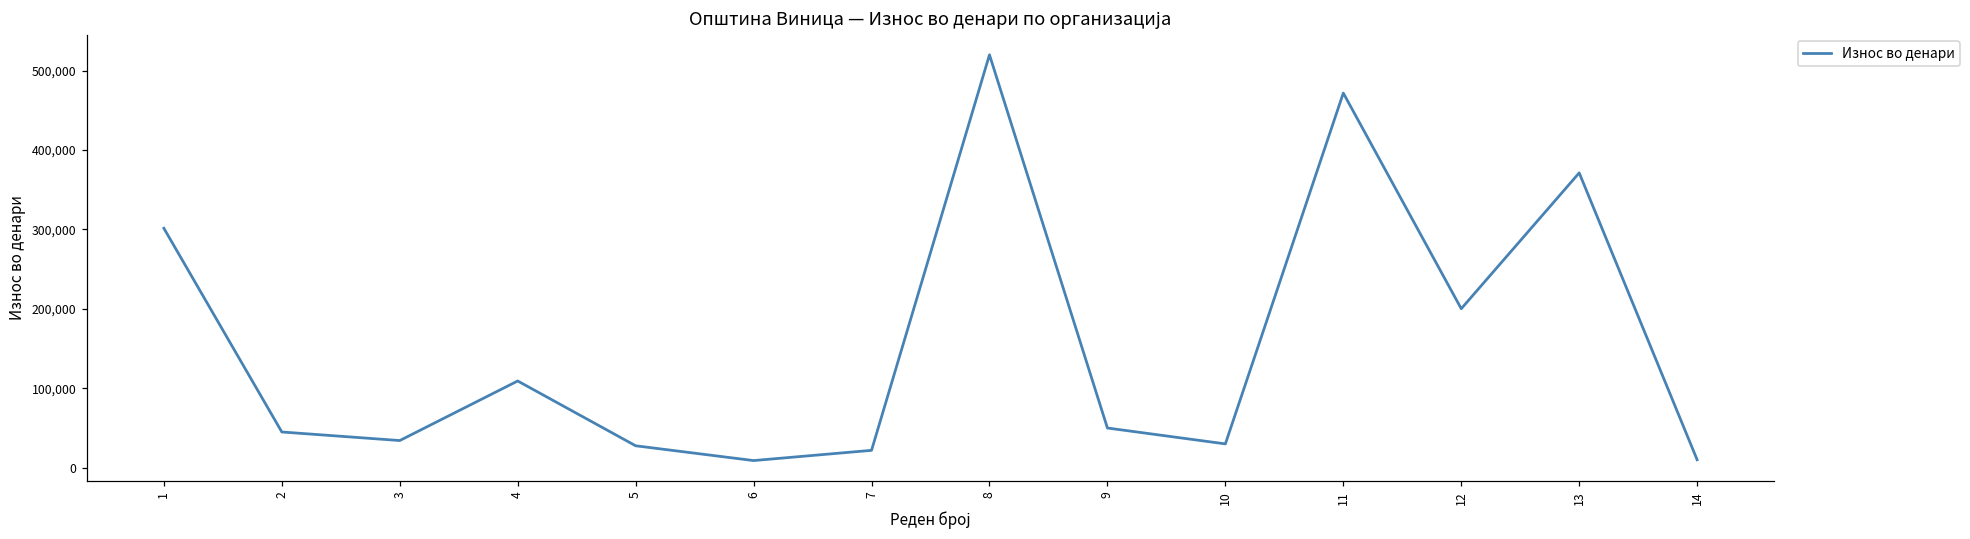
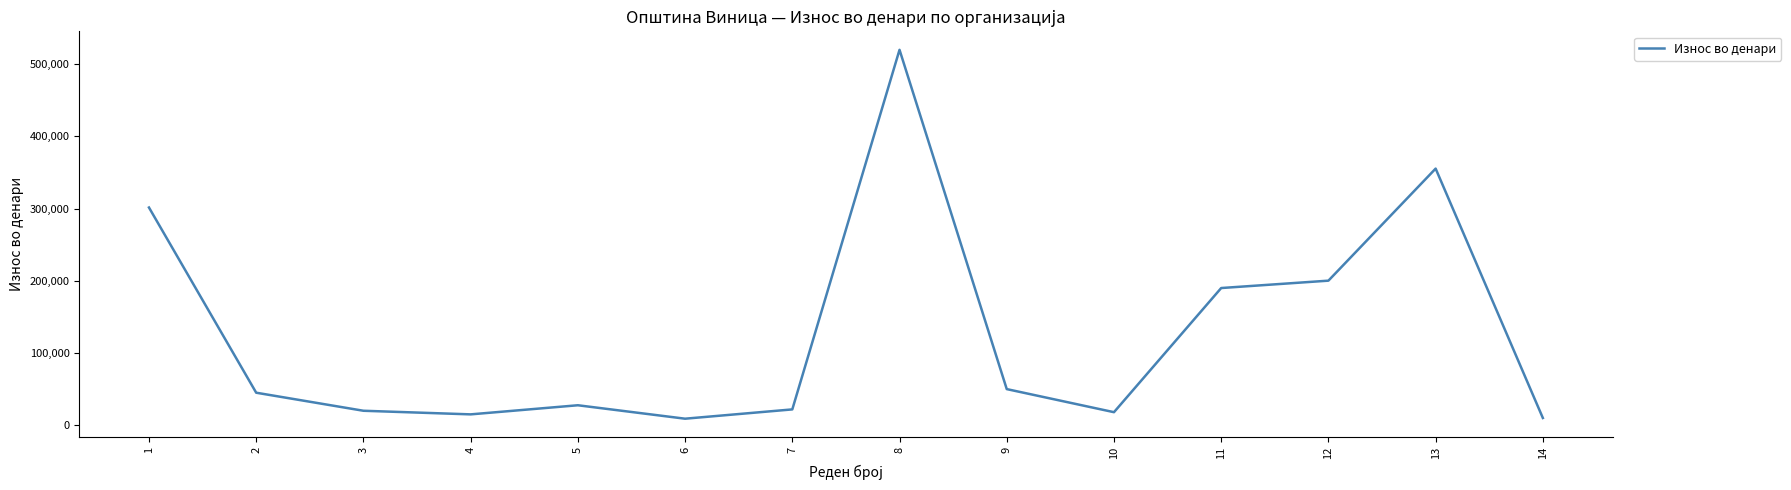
  {
    "1": "300,000",
    "2": "50,000",
-   "3": "30,000",
-   "4": "110,000",
+   "3": "20,000",
+   "4": "20,000",
    "5": "30,000",
    "6": "10,000",
    "7": "20,000",
    "8": "520,000",
    "9": "50,000",
-   "10": "30,000",
-   "11": "470,000",
+   "10": "20,000",
+   "11": "190,000",
    "12": "200,000",
-   "13": "370,000",
+   "13": "360,000",
    "14": "10,000"
  }
